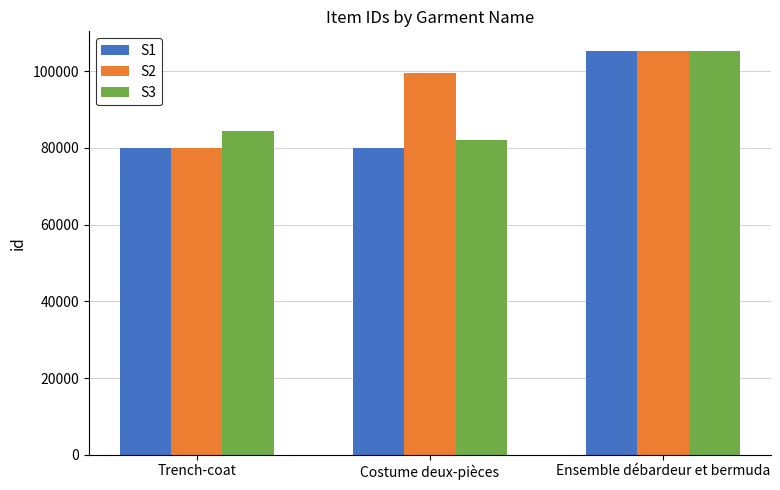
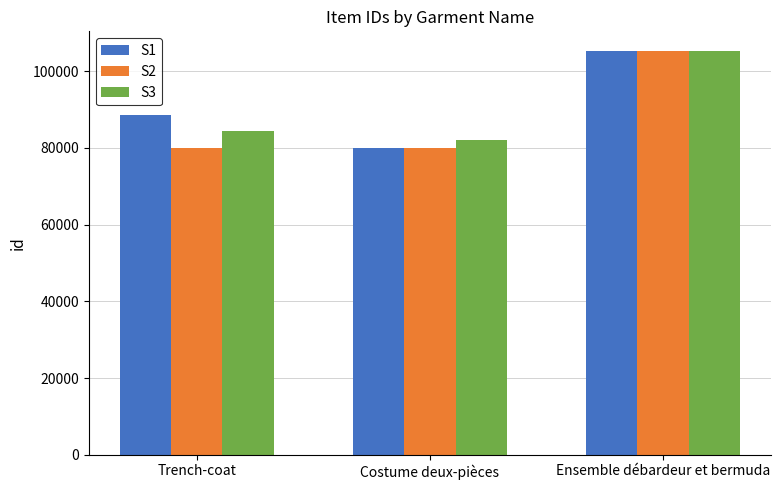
  {
    "S1": {
-     "Trench-coat": 80000,
+     "Trench-coat": 89000,
      "Costume deux-pièces": 80000,
      "Ensemble débardeur et bermuda": 105000
    },
    "S2": {
      "Trench-coat": 80000,
-     "Costume deux-pièces": 100000,
+     "Costume deux-pièces": 80000,
      "Ensemble débardeur et bermuda": 105000
    },
    "S3": {
      "Trench-coat": 84000,
      "Costume deux-pièces": 82000,
      "Ensemble débardeur et bermuda": 105000
    }
  }
